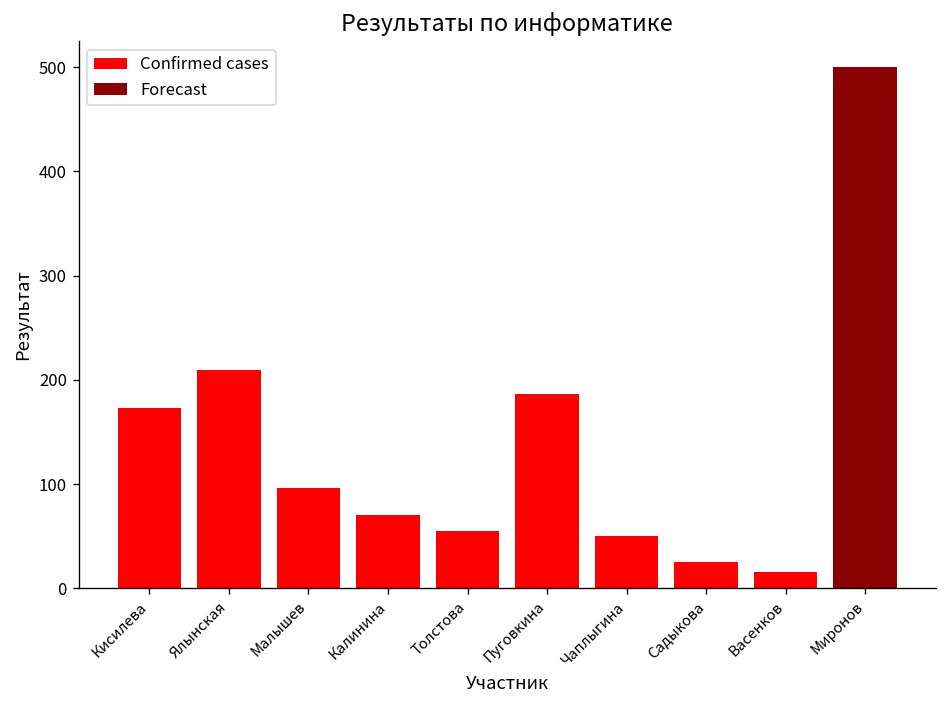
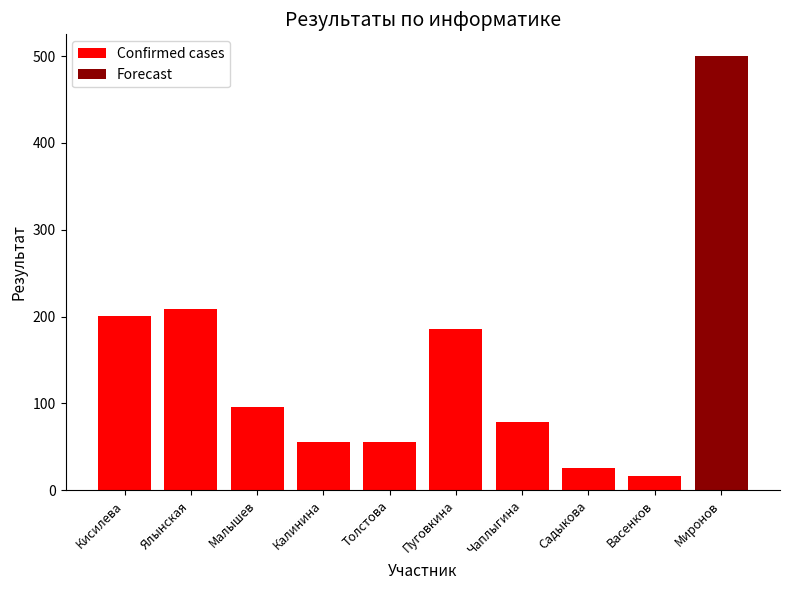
  {
    "Confirmed cases": {
-     "Кисилева": 170,
+     "Кисилева": 200,
      "Ялынская": 210,
      "Малышев": 100,
-     "Калинина": 70,
+     "Калинина": 60,
      "Толстова": 60,
      "Пуговкина": 190,
-     "Чаплыгина": 50,
+     "Чаплыгина": 80,
      "Садыкова": 30,
      "Васенков": 20
    },
    "Forecast": {
      "Миронов": 500
    }
  }
